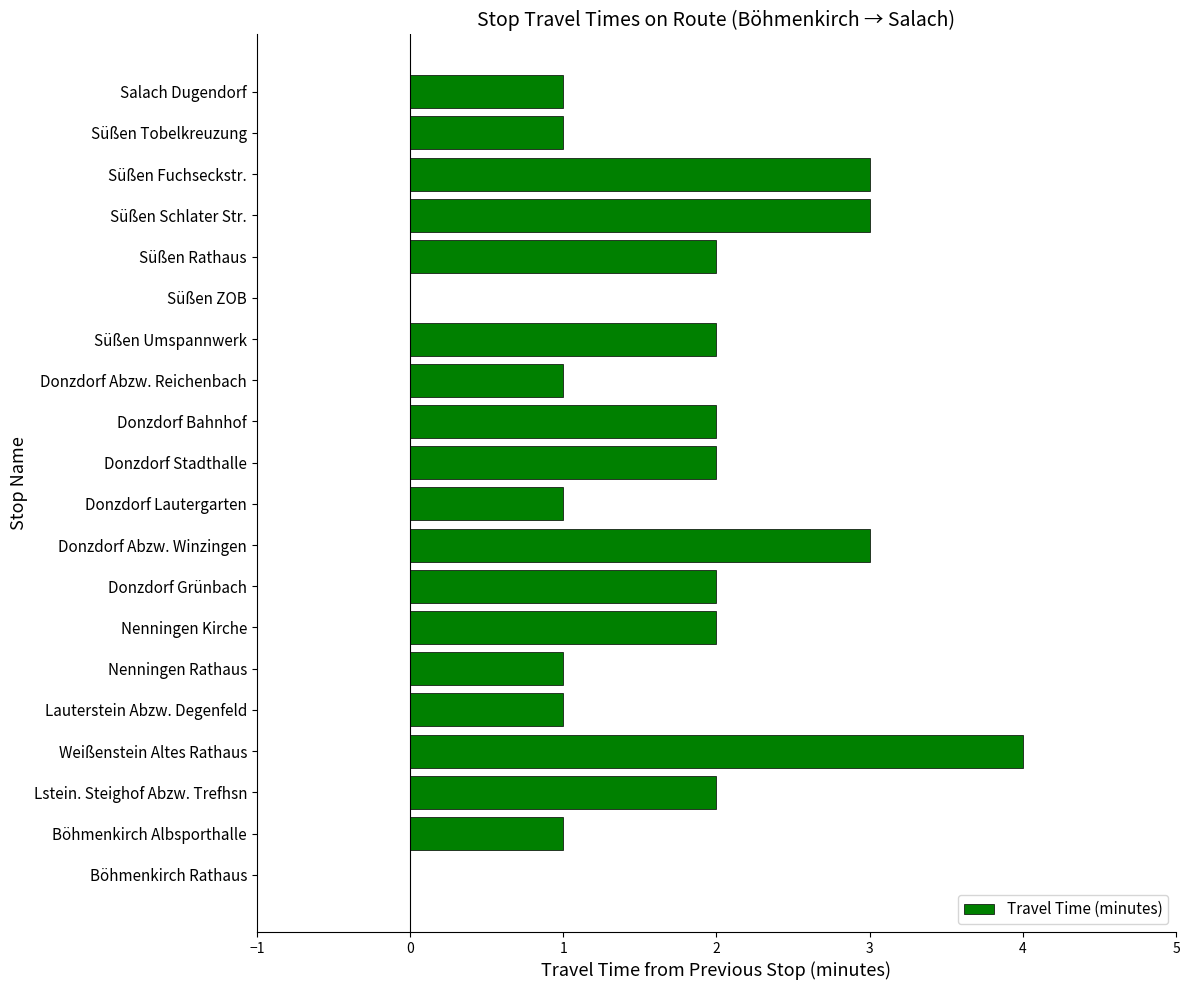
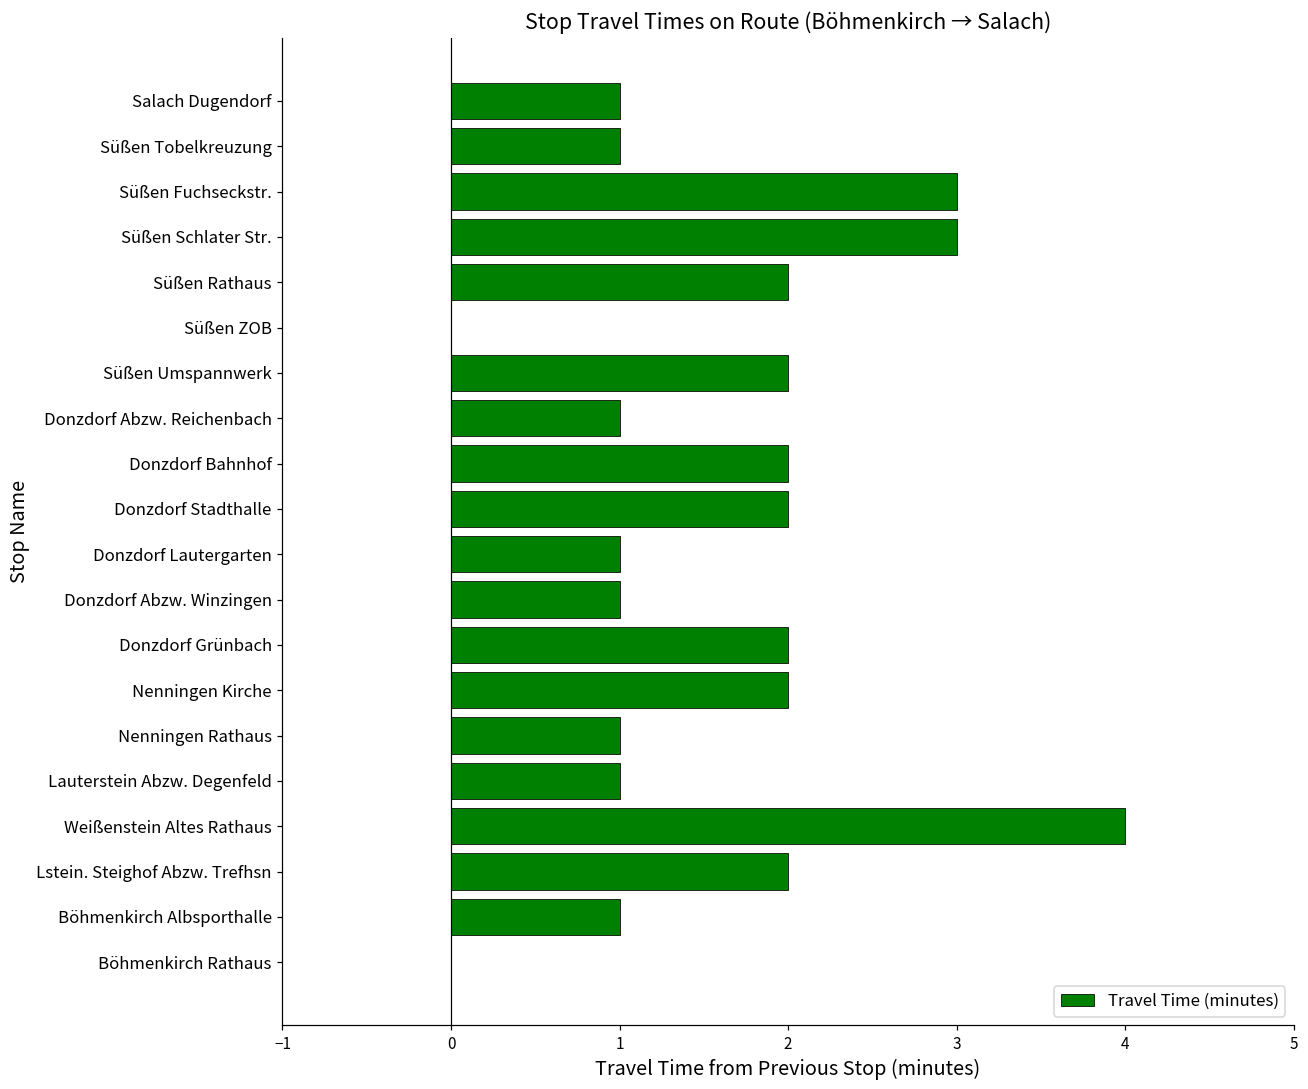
  {
    "Salach Dugendorf": 1,
    "Süßen Tobelkreuzung": 1,
    "Süßen Fuchseckstr.": 3,
    "Süßen Schlater Str.": 3,
    "Süßen Rathaus": 2,
    "Süßen ZOB": 0,
    "Süßen Umspannwerk": 2,
    "Donzdorf Abzw. Reichenbach": 1,
    "Donzdorf Bahnhof": 2,
    "Donzdorf Stadthalle": 2,
    "Donzdorf Lautergarten": 1,
-   "Donzdorf Abzw. Winzingen": 3,
+   "Donzdorf Abzw. Winzingen": 1,
    "Donzdorf Grünbach": 2,
    "Nenningen Kirche": 2,
    "Nenningen Rathaus": 1,
    "Lauterstein Abzw. Degenfeld": 1,
    "Weißenstein Altes Rathaus": 4,
    "Lstein. Steighof Abzw. Trefhsn": 2,
    "Böhmenkirch Albsporthalle": 1,
    "Böhmenkirch Rathaus": 0
  }
